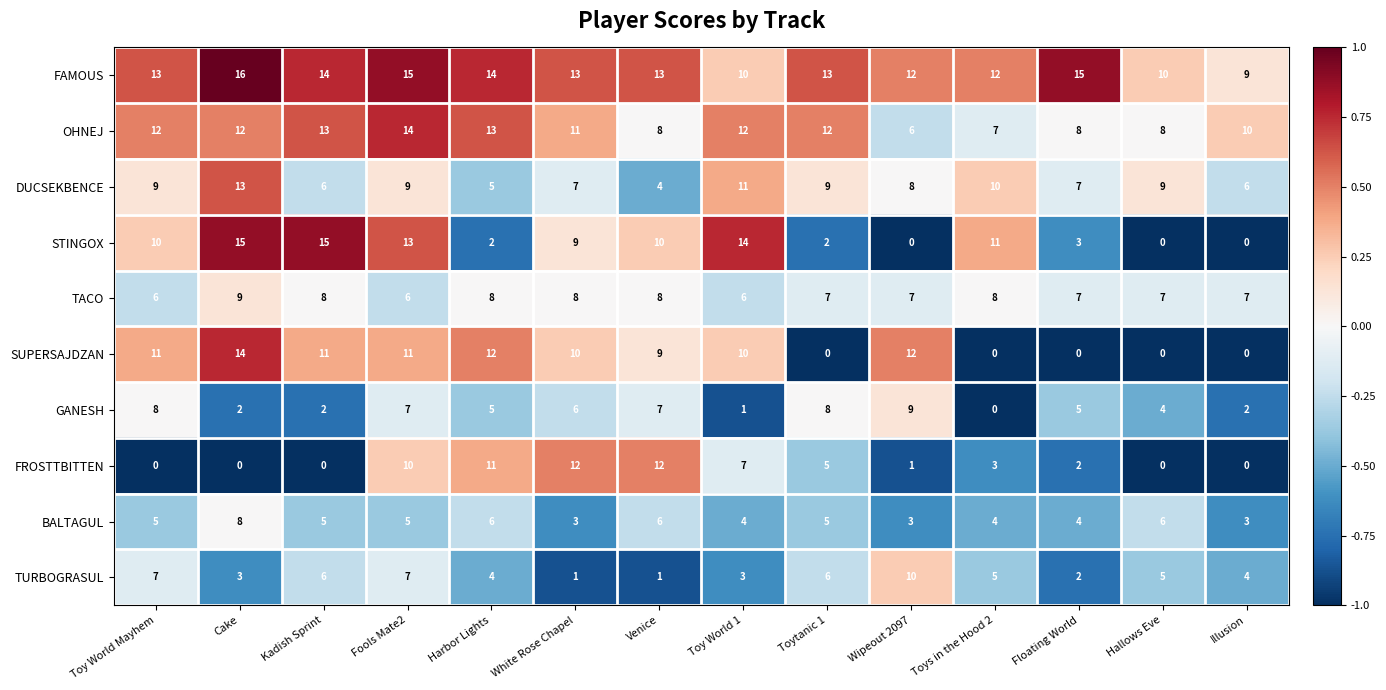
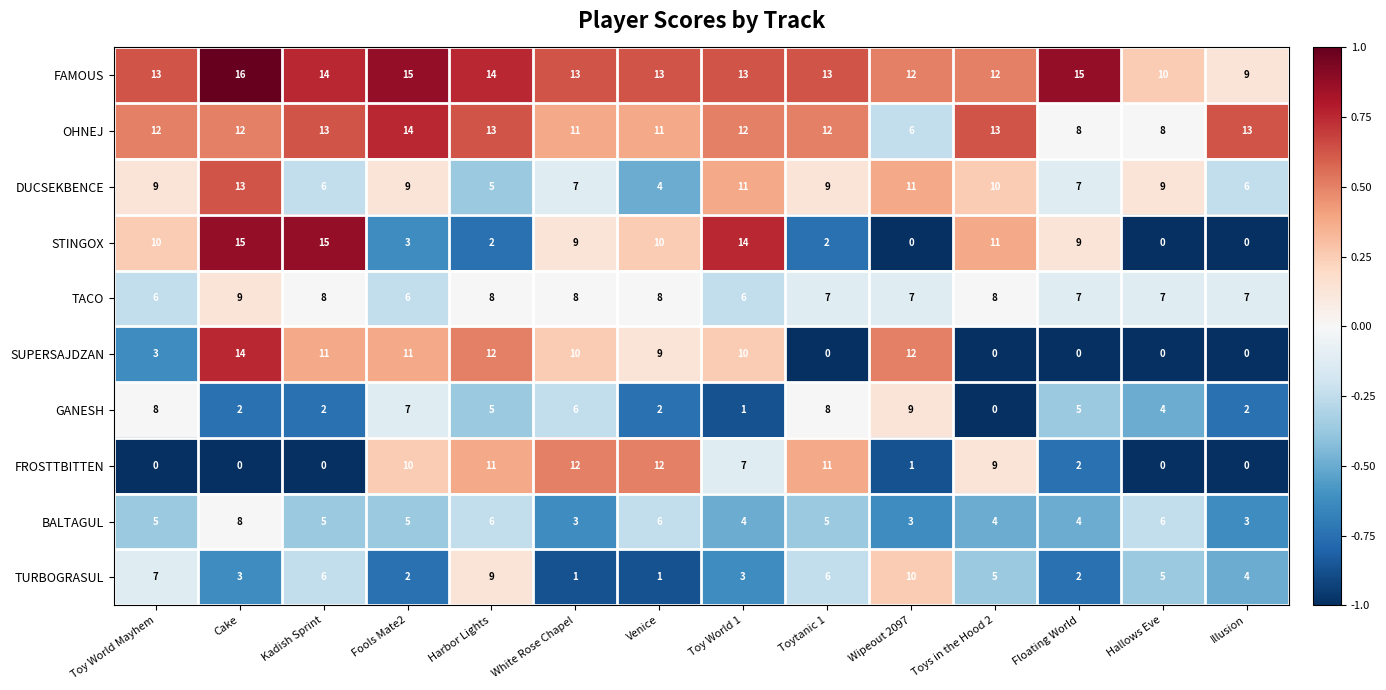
  {
    "FAMOUS": {
      "Toy World Mayhem": 13,
      "Cake": 16,
      "Kadish Sprint": 14,
      "Fools Mate2": 15,
      "Harbor Lights": 14,
      "White Rose Chapel": 13,
      "Venice": 13,
-     "Toy World 1": 10,
+     "Toy World 1": 13,
      "Toytanic 1": 13,
      "Wipeout 2097": 12,
      "Toys in the Hood 2": 12,
      "Floating World": 15,
      "Hallows Eve": 10,
      "Illusion": 9
    },
    "OHNEJ": {
      "Toy World Mayhem": 12,
      "Cake": 12,
      "Kadish Sprint": 13,
      "Fools Mate2": 14,
      "Harbor Lights": 13,
      "White Rose Chapel": 11,
-     "Venice": 8,
+     "Venice": 11,
      "Toy World 1": 12,
      "Toytanic 1": 12,
      "Wipeout 2097": 6,
-     "Toys in the Hood 2": 7,
+     "Toys in the Hood 2": 13,
      "Floating World": 8,
      "Hallows Eve": 8,
-     "Illusion": 10
+     "Illusion": 13
    },
    "DUCSEKBENCE": {
      "Toy World Mayhem": 9,
      "Cake": 13,
      "Kadish Sprint": 6,
      "Fools Mate2": 9,
      "Harbor Lights": 5,
      "White Rose Chapel": 7,
      "Venice": 4,
      "Toy World 1": 11,
      "Toytanic 1": 9,
-     "Wipeout 2097": 8,
+     "Wipeout 2097": 11,
      "Toys in the Hood 2": 10,
      "Floating World": 7,
      "Hallows Eve": 9,
      "Illusion": 6
    },
    "STINGOX": {
      "Toy World Mayhem": 10,
      "Cake": 15,
      "Kadish Sprint": 15,
-     "Fools Mate2": 13,
+     "Fools Mate2": 3,
      "Harbor Lights": 2,
      "White Rose Chapel": 9,
      "Venice": 10,
      "Toy World 1": 14,
      "Toytanic 1": 2,
      "Wipeout 2097": 0,
      "Toys in the Hood 2": 11,
-     "Floating World": 3,
+     "Floating World": 9,
      "Hallows Eve": 0,
      "Illusion": 0
    },
    "TACO": {
      "Toy World Mayhem": 6,
      "Cake": 9,
      "Kadish Sprint": 8,
      "Fools Mate2": 6,
      "Harbor Lights": 8,
      "White Rose Chapel": 8,
      "Venice": 8,
      "Toy World 1": 6,
      "Toytanic 1": 7,
      "Wipeout 2097": 7,
      "Toys in the Hood 2": 8,
      "Floating World": 7,
      "Hallows Eve": 7,
      "Illusion": 7
    },
    "SUPERSAJDZAN": {
-     "Toy World Mayhem": 11,
+     "Toy World Mayhem": 3,
      "Cake": 14,
      "Kadish Sprint": 11,
      "Fools Mate2": 11,
      "Harbor Lights": 12,
      "White Rose Chapel": 10,
      "Venice": 9,
      "Toy World 1": 10,
      "Toytanic 1": 0,
      "Wipeout 2097": 12,
      "Toys in the Hood 2": 0,
      "Floating World": 0,
      "Hallows Eve": 0,
      "Illusion": 0
    },
    "GANESH": {
      "Toy World Mayhem": 8,
      "Cake": 2,
      "Kadish Sprint": 2,
      "Fools Mate2": 7,
      "Harbor Lights": 5,
      "White Rose Chapel": 6,
-     "Venice": 7,
+     "Venice": 2,
      "Toy World 1": 1,
      "Toytanic 1": 8,
      "Wipeout 2097": 9,
      "Toys in the Hood 2": 0,
      "Floating World": 5,
      "Hallows Eve": 4,
      "Illusion": 2
    },
    "FROSTTBITTEN": {
      "Toy World Mayhem": 0,
      "Cake": 0,
      "Kadish Sprint": 0,
      "Fools Mate2": 10,
      "Harbor Lights": 11,
      "White Rose Chapel": 12,
      "Venice": 12,
      "Toy World 1": 7,
-     "Toytanic 1": 5,
+     "Toytanic 1": 11,
      "Wipeout 2097": 1,
-     "Toys in the Hood 2": 3,
+     "Toys in the Hood 2": 9,
      "Floating World": 2,
      "Hallows Eve": 0,
      "Illusion": 0
    },
    "BALTAGUL": {
      "Toy World Mayhem": 5,
      "Cake": 8,
      "Kadish Sprint": 5,
      "Fools Mate2": 5,
      "Harbor Lights": 6,
      "White Rose Chapel": 3,
      "Venice": 6,
      "Toy World 1": 4,
      "Toytanic 1": 5,
      "Wipeout 2097": 3,
      "Toys in the Hood 2": 4,
      "Floating World": 4,
      "Hallows Eve": 6,
      "Illusion": 3
    },
    "TURBOGRASUL": {
      "Toy World Mayhem": 7,
      "Cake": 3,
      "Kadish Sprint": 6,
-     "Fools Mate2": 7,
-     "Harbor Lights": 4,
+     "Fools Mate2": 2,
+     "Harbor Lights": 9,
      "White Rose Chapel": 1,
      "Venice": 1,
      "Toy World 1": 3,
      "Toytanic 1": 6,
      "Wipeout 2097": 10,
      "Toys in the Hood 2": 5,
      "Floating World": 2,
      "Hallows Eve": 5,
      "Illusion": 4
    }
  }
